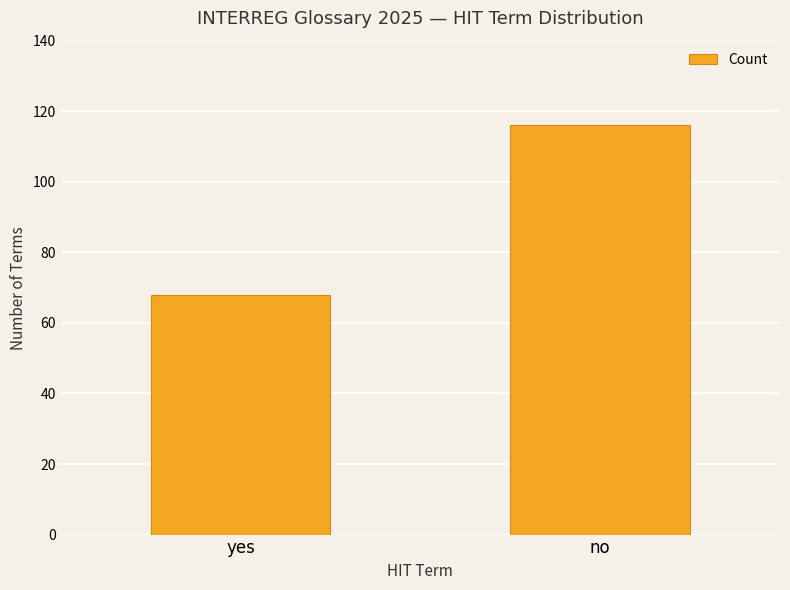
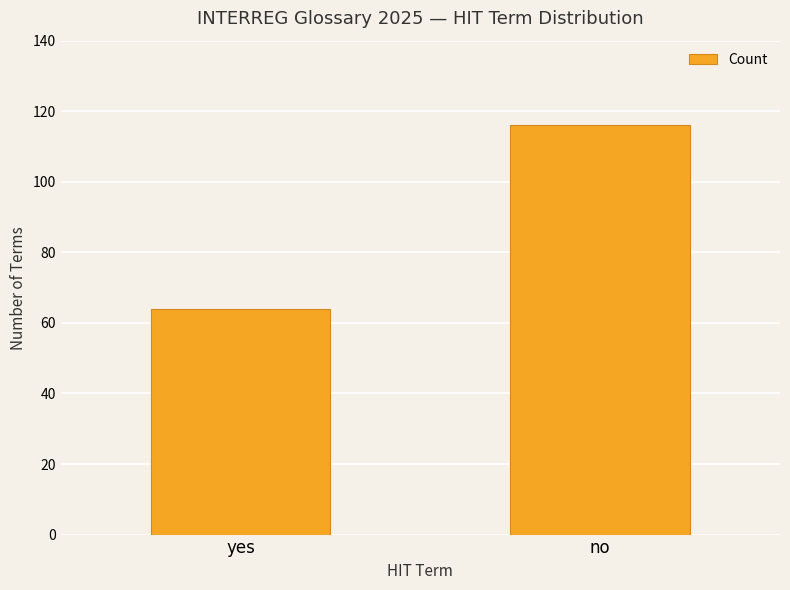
  {
-   "yes": 68,
+   "yes": 64,
    "no": 116
  }
